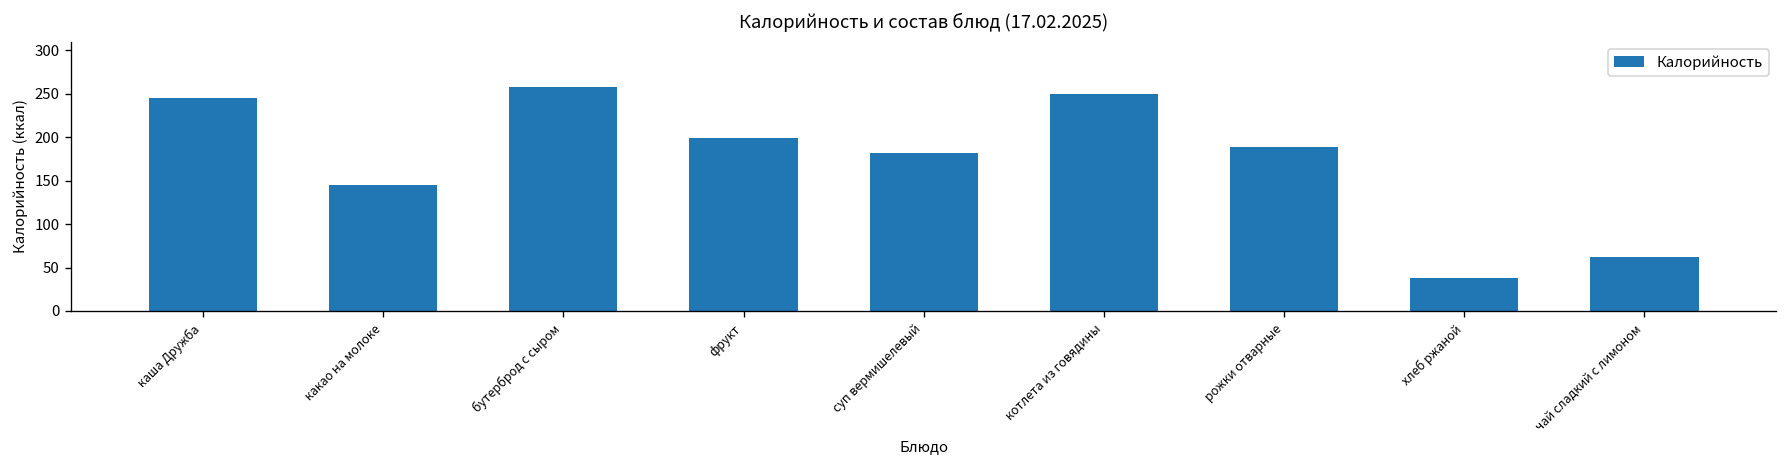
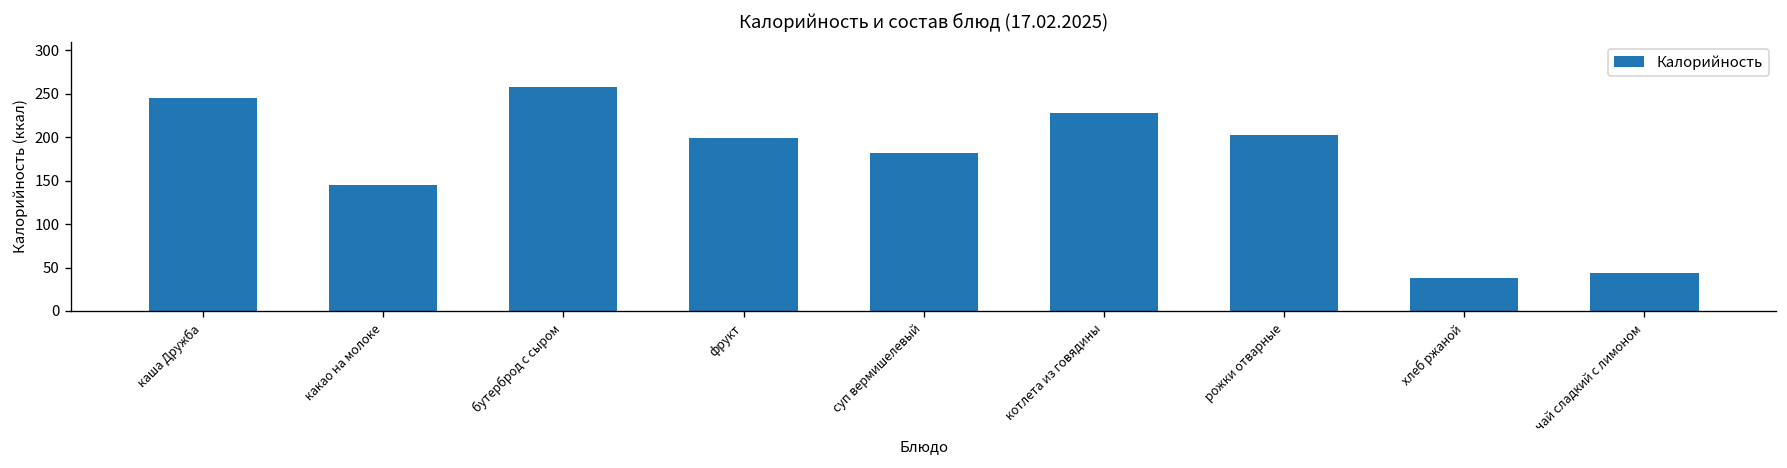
  {
    "каша Дружба": 250,
    "какао на молоке": 150,
    "бутерброд с сыром": 260,
    "фрукт": 200,
    "суп вермишелевый": 180,
-   "котлета из говядины": 250,
-   "рожки отварные": 190,
+   "котлета из говядины": 230,
+   "рожки отварные": 200,
    "хлеб ржаной": 40,
-   "чай сладкий с лимоном": 60
+   "чай сладкий с лимоном": 40
  }
